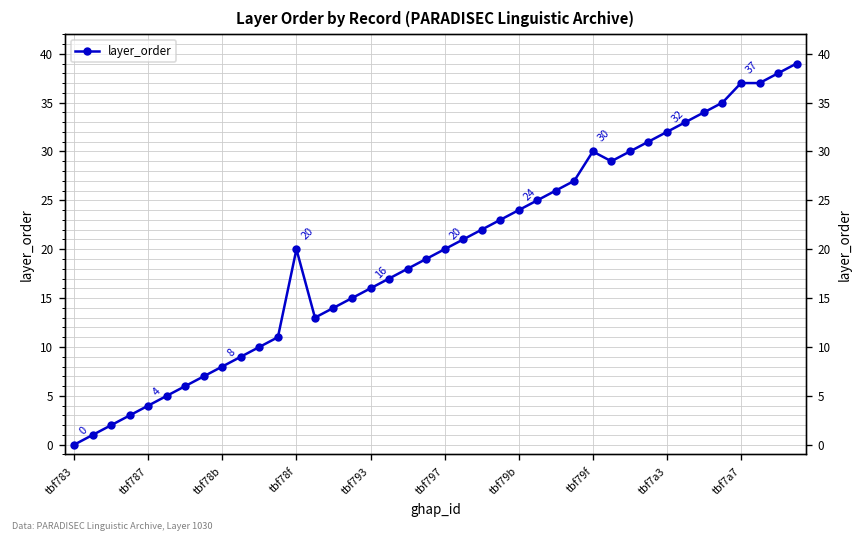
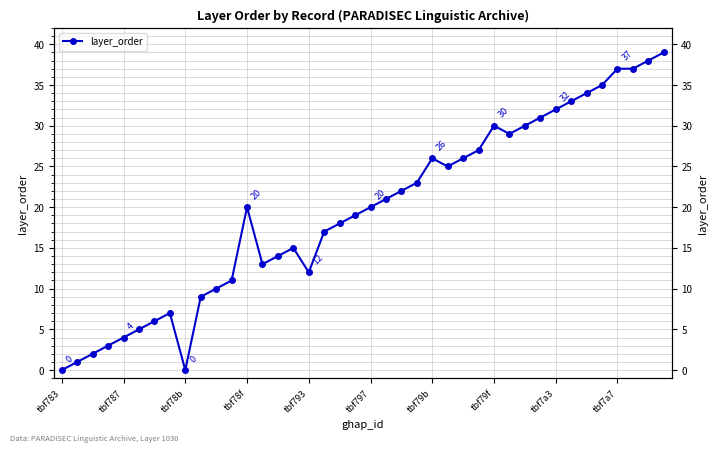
  {
    "tbf783": 0,
    "tbf787": 4,
-   "tbf78b": 8,
+   "tbf78b": 0,
    "tbf78f": 20,
-   "tbf793": 16,
-   "tbf79b": 24,
+   "tbf793": 12,
+   "tbf79b": 26,
    "tbf79f": 30
  }
